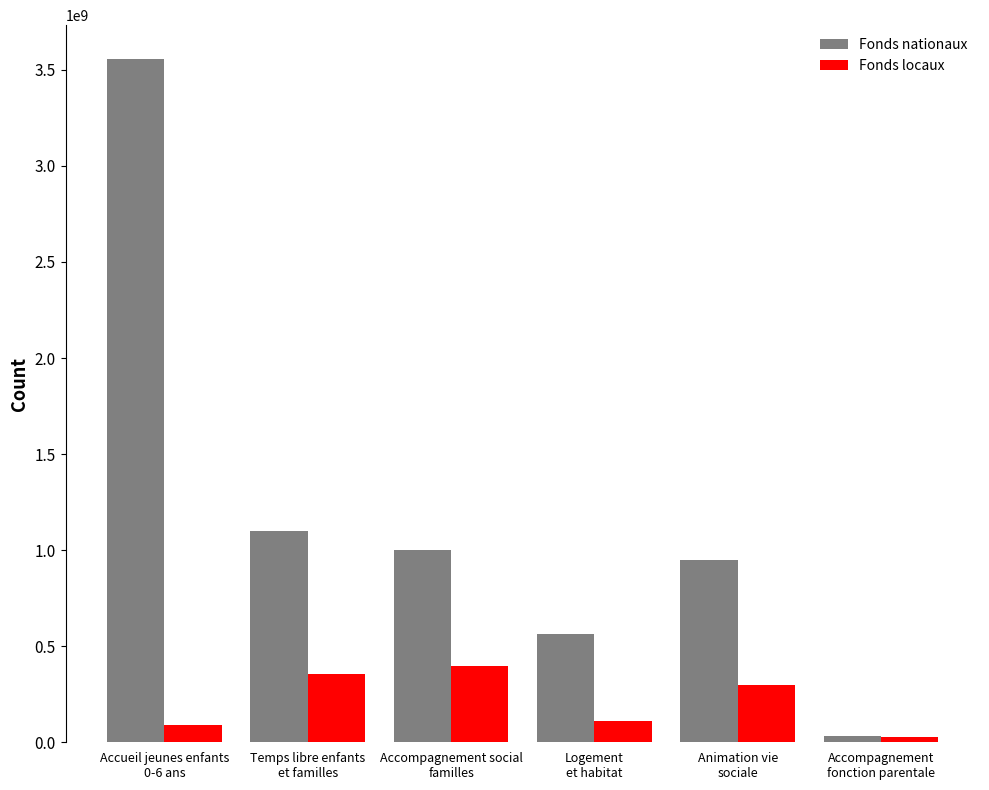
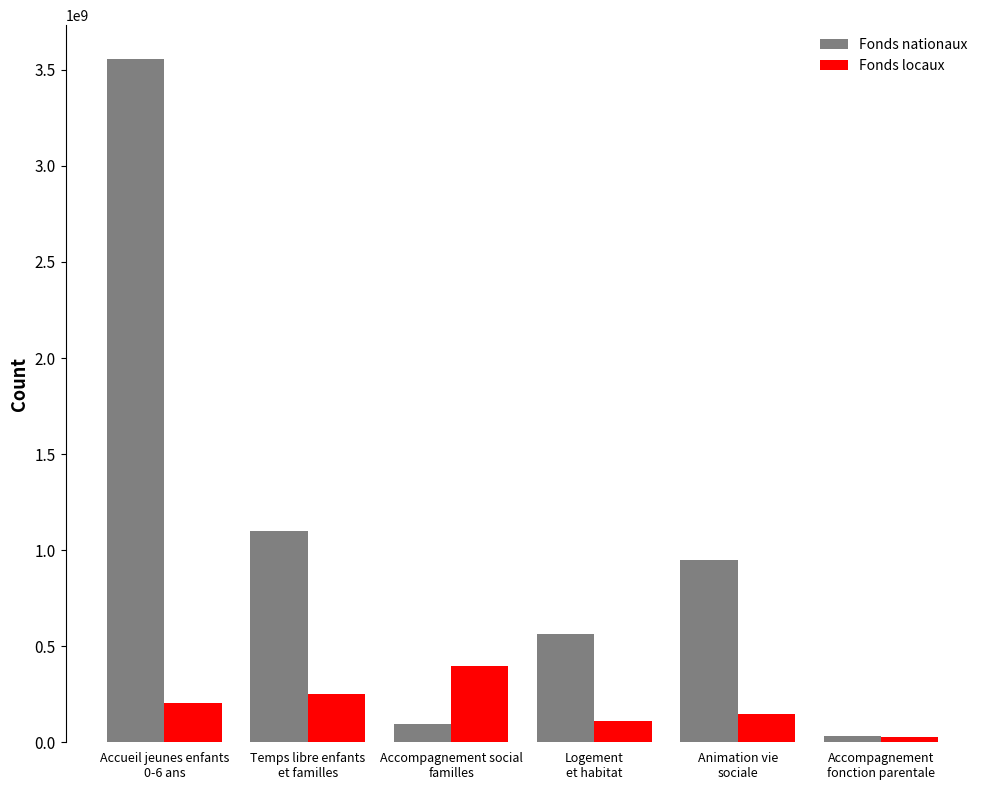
  {
    "Fonds nationaux": {
      "Accueil jeunes enfants 0-6 ans": 3550000000,
      "Temps libre enfants et familles": 1100000000,
-     "Accompagnement social familles": 1000000000,
+     "Accompagnement social familles": 90000000,
      "Logement et habitat": 560000000,
      "Animation vie sociale": 950000000,
      "Accompagnement fonction parentale": 30000000
    },
    "Fonds locaux": {
-     "Accueil jeunes enfants 0-6 ans": 90000000,
-     "Temps libre enfants et familles": 350000000,
+     "Accueil jeunes enfants 0-6 ans": 200000000,
+     "Temps libre enfants et familles": 250000000,
      "Accompagnement social familles": 400000000,
      "Logement et habitat": 110000000,
-     "Animation vie sociale": 300000000,
+     "Animation vie sociale": 140000000,
      "Accompagnement fonction parentale": 30000000
    }
  }
